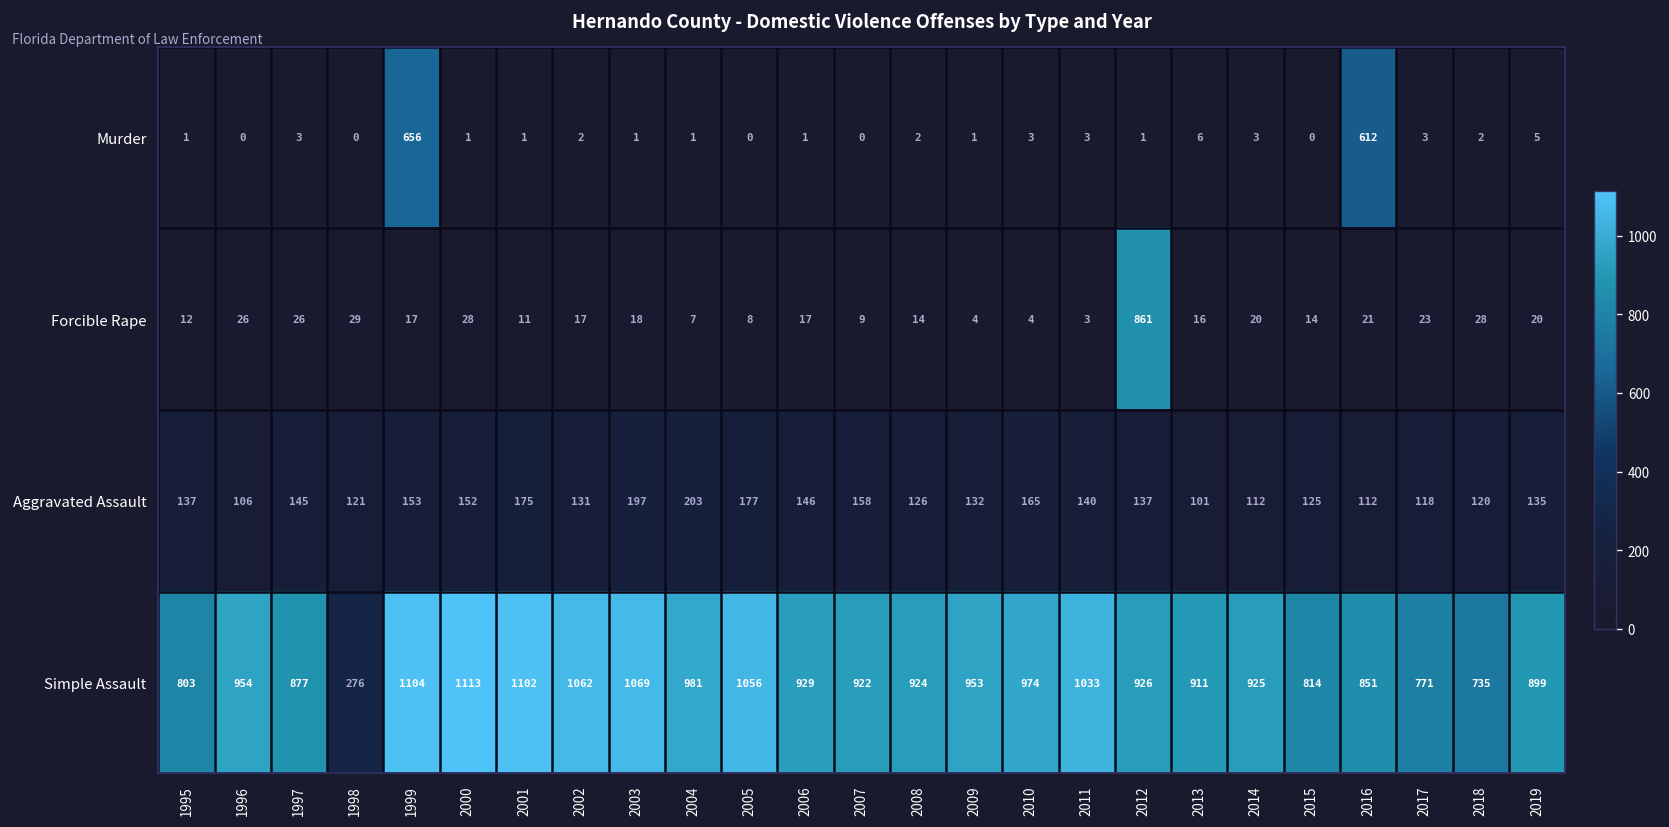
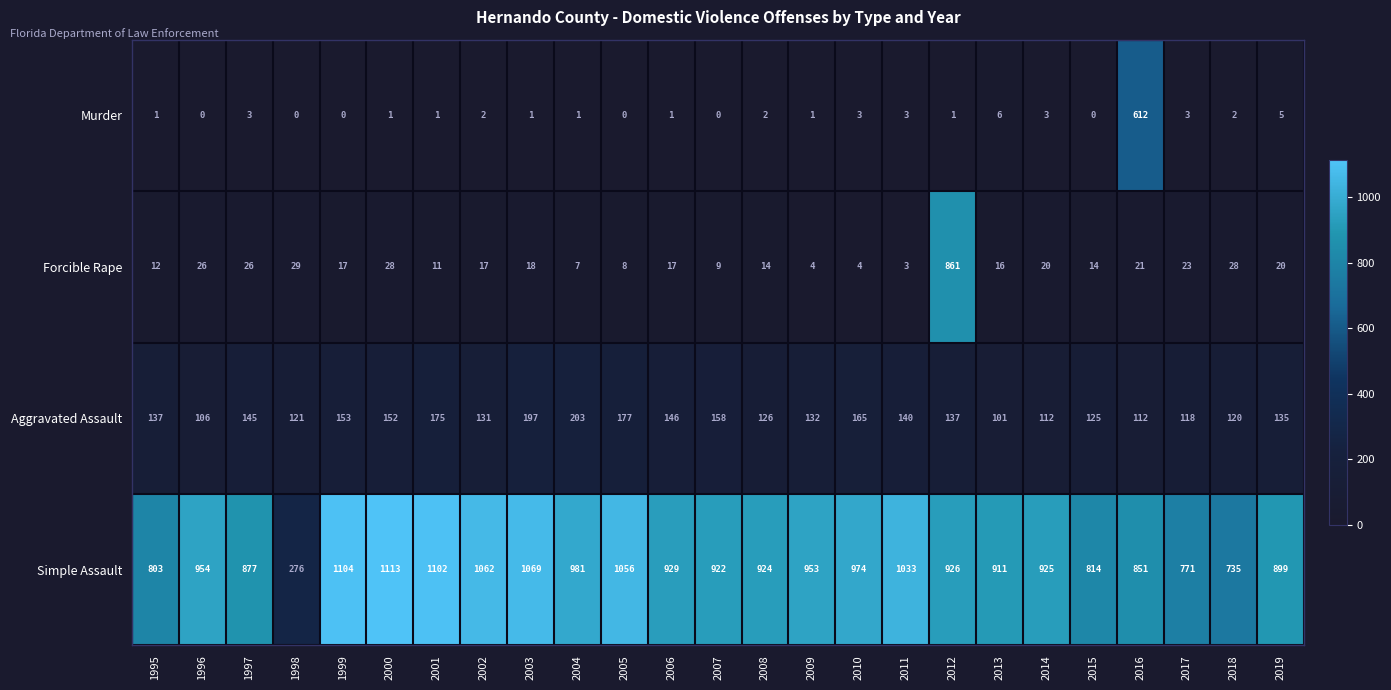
  {
    "Murder": {
      "1995": 1,
      "1996": 0,
      "1997": 3,
      "1998": 0,
-     "1999": 656,
+     "1999": 0,
      "2000": 1,
      "2001": 1,
      "2002": 2,
      "2003": 1,
      "2004": 1,
      "2005": 0,
      "2006": 1,
      "2007": 0,
      "2008": 2,
      "2009": 1,
      "2010": 3,
      "2011": 3,
      "2012": 1,
      "2013": 6,
      "2014": 3,
      "2015": 0,
      "2016": 612,
      "2017": 3,
      "2018": 2,
      "2019": 5
    },
    "Forcible Rape": {
      "1995": 12,
      "1996": 26,
      "1997": 26,
      "1998": 29,
      "1999": 17,
      "2000": 28,
      "2001": 11,
      "2002": 17,
      "2003": 18,
      "2004": 7,
      "2005": 8,
      "2006": 17,
      "2007": 9,
      "2008": 14,
      "2009": 4,
      "2010": 4,
      "2011": 3,
      "2012": 861,
      "2013": 16,
      "2014": 20,
      "2015": 14,
      "2016": 21,
      "2017": 23,
      "2018": 28,
      "2019": 20
    },
    "Aggravated Assault": {
      "1995": 137,
      "1996": 106,
      "1997": 145,
      "1998": 121,
      "1999": 153,
      "2000": 152,
      "2001": 175,
      "2002": 131,
      "2003": 197,
      "2004": 203,
      "2005": 177,
      "2006": 146,
      "2007": 158,
      "2008": 126,
      "2009": 132,
      "2010": 165,
      "2011": 140,
      "2012": 137,
      "2013": 101,
      "2014": 112,
      "2015": 125,
      "2016": 112,
      "2017": 118,
      "2018": 120,
      "2019": 135
    },
    "Simple Assault": {
      "1995": 803,
      "1996": 954,
      "1997": 877,
      "1998": 276,
      "1999": 1104,
      "2000": 1113,
      "2001": 1102,
      "2002": 1062,
      "2003": 1069,
      "2004": 981,
      "2005": 1056,
      "2006": 929,
      "2007": 922,
      "2008": 924,
      "2009": 953,
      "2010": 974,
      "2011": 1033,
      "2012": 926,
      "2013": 911,
      "2014": 925,
      "2015": 814,
      "2016": 851,
      "2017": 771,
      "2018": 735,
      "2019": 899
    }
  }
